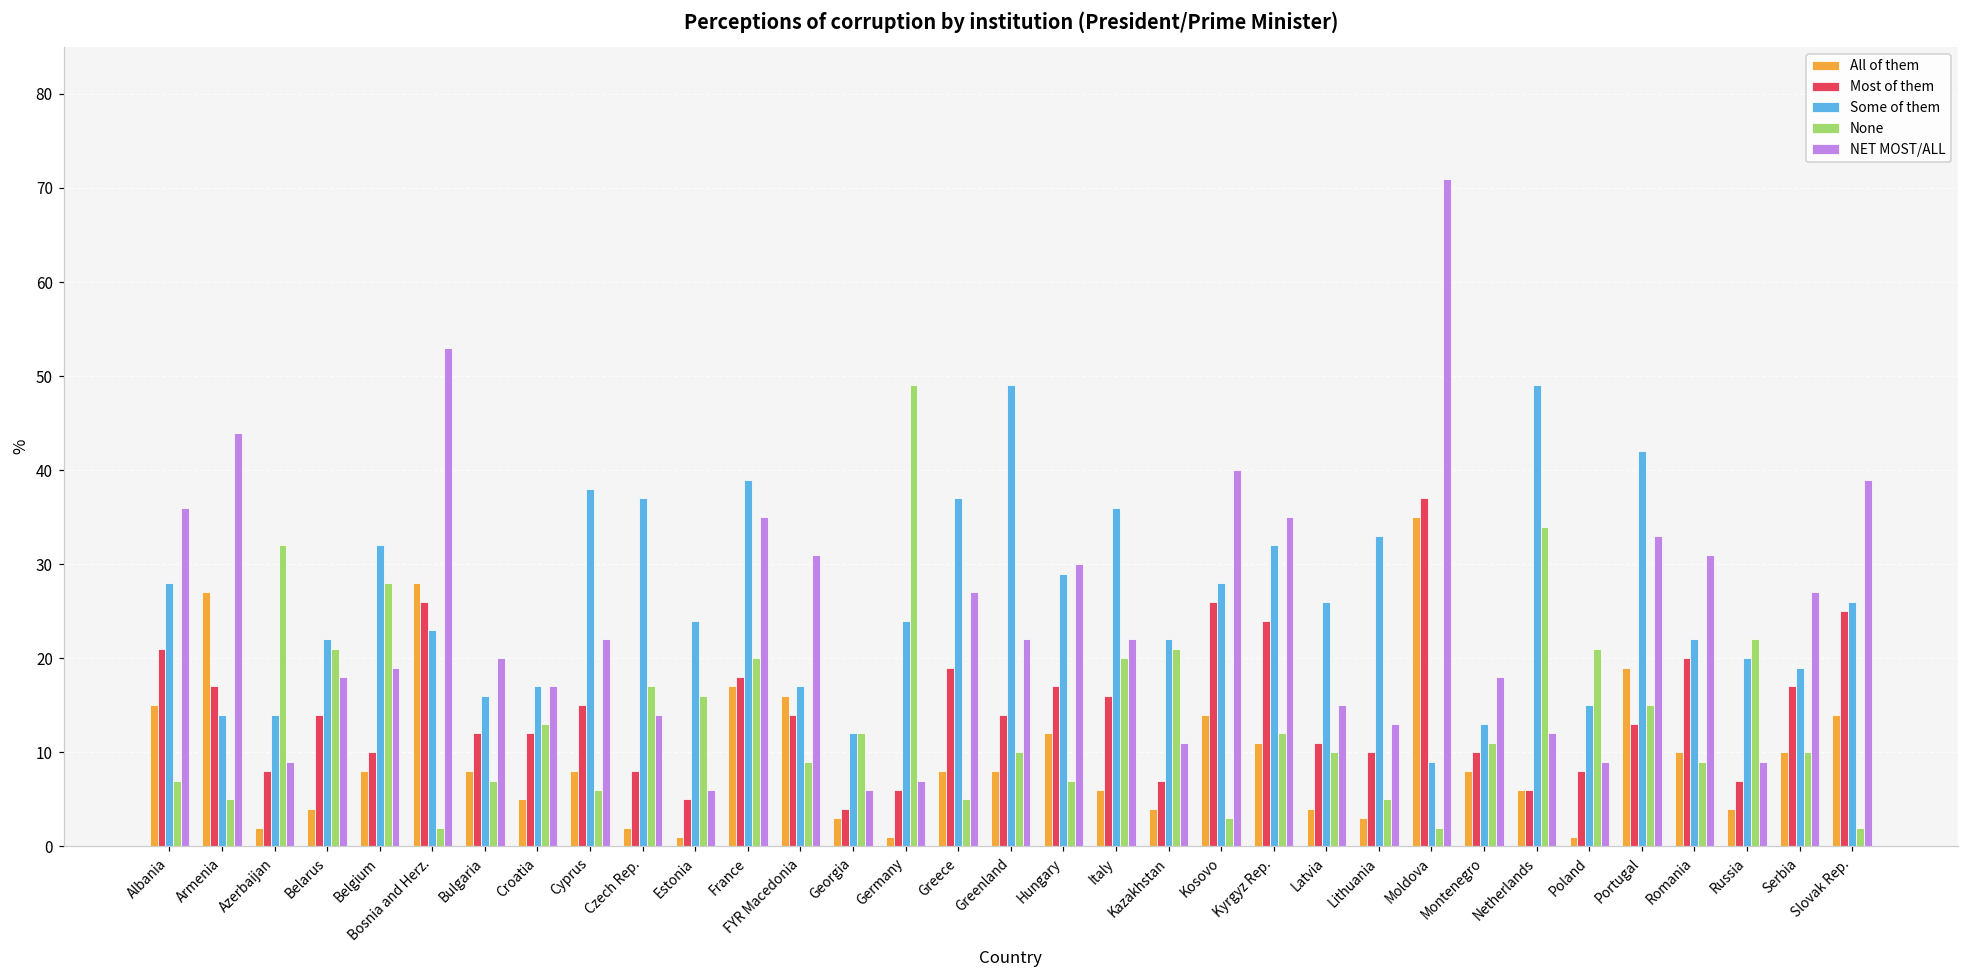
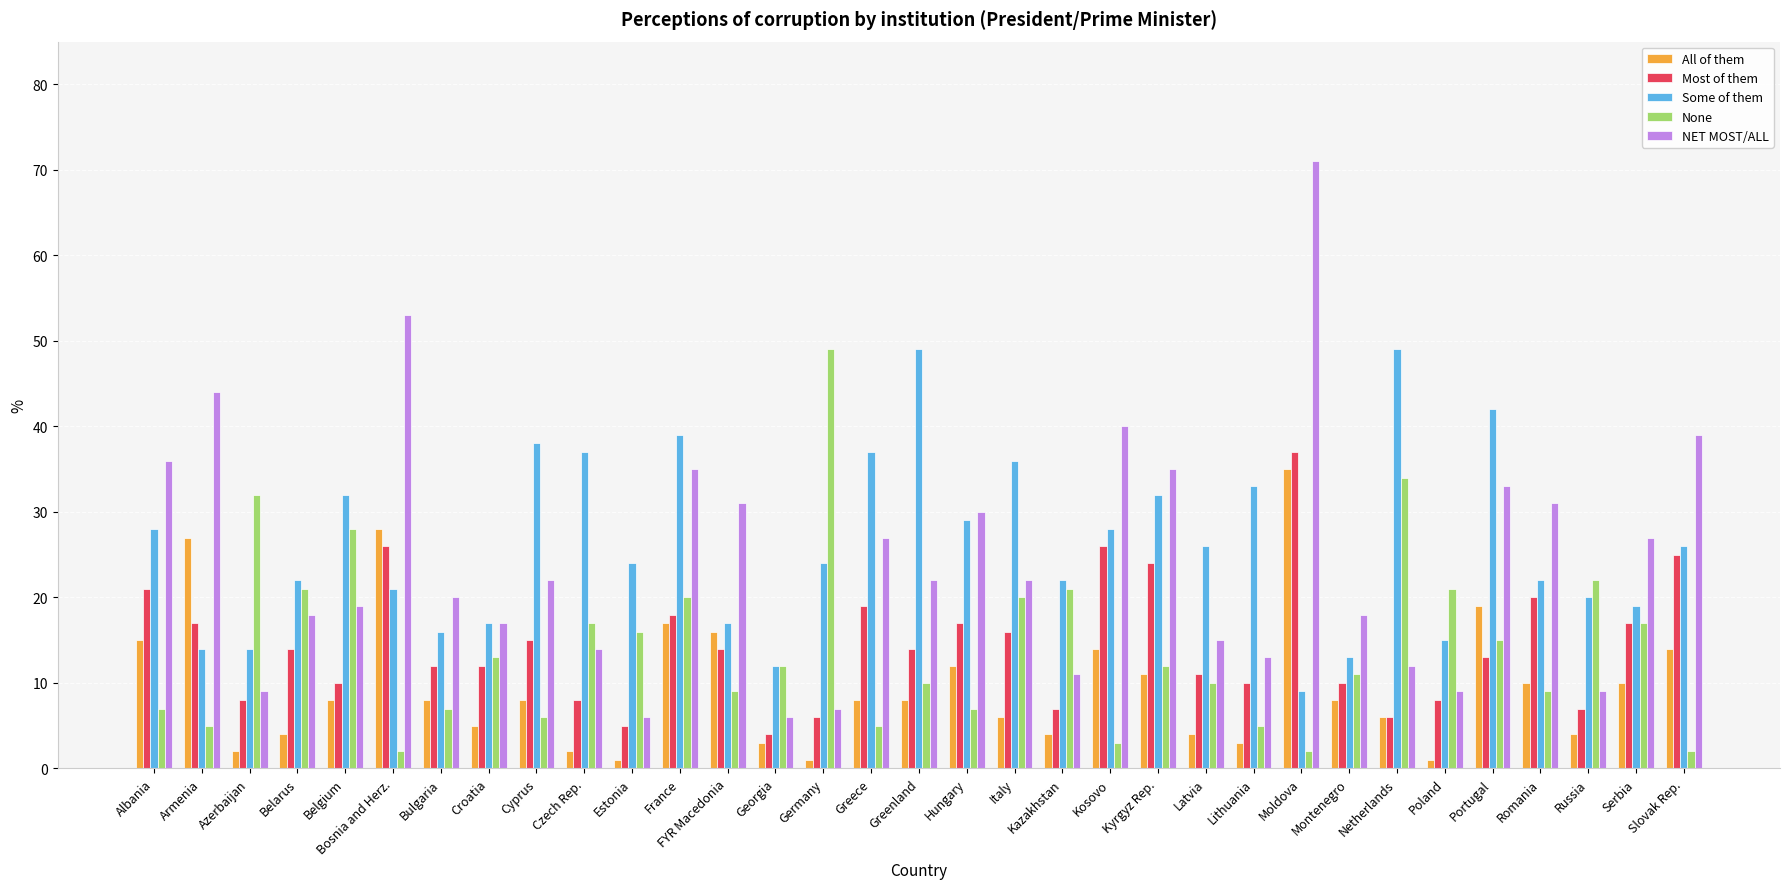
  {
    "All of them": {
      "Albania": 15,
      "Armenia": 27,
      "Azerbaijan": 2,
      "Belarus": 4,
      "Belgium": 8,
      "Bosnia and Herz.": 28,
      "Bulgaria": 8,
      "Croatia": 5,
      "Cyprus": 8,
      "Czech Rep.": 2,
      "Estonia": 1,
      "France": 17,
      "FYR Macedonia": 16,
      "Georgia": 3,
      "Germany": 1,
      "Greece": 8,
      "Greenland": 8,
      "Hungary": 12,
      "Italy": 6,
      "Kazakhstan": 4,
      "Kosovo": 14,
      "Kyrgyz Rep.": 11,
      "Latvia": 4,
      "Lithuania": 3,
      "Moldova": 35,
      "Montenegro": 8,
      "Netherlands": 6,
      "Poland": 1,
      "Portugal": 19,
      "Romania": 10,
      "Russia": 4,
      "Serbia": 10,
      "Slovak Rep.": 14
    },
    "Most of them": {
      "Albania": 21,
      "Armenia": 17,
      "Azerbaijan": 8,
      "Belarus": 14,
      "Belgium": 10,
      "Bosnia and Herz.": 26,
      "Bulgaria": 12,
      "Croatia": 12,
      "Cyprus": 15,
      "Czech Rep.": 8,
      "Estonia": 5,
      "France": 18,
      "FYR Macedonia": 14,
      "Georgia": 4,
      "Germany": 6,
      "Greece": 19,
      "Greenland": 14,
      "Hungary": 17,
      "Italy": 16,
      "Kazakhstan": 7,
      "Kosovo": 26,
      "Kyrgyz Rep.": 24,
      "Latvia": 11,
      "Lithuania": 10,
      "Moldova": 37,
      "Montenegro": 10,
      "Netherlands": 6,
      "Poland": 8,
      "Portugal": 13,
      "Romania": 20,
      "Russia": 7,
      "Serbia": 17,
      "Slovak Rep.": 25
    },
    "Some of them": {
      "Albania": 28,
      "Armenia": 14,
      "Azerbaijan": 14,
      "Belarus": 22,
      "Belgium": 32,
-     "Bosnia and Herz.": 23,
+     "Bosnia and Herz.": 21,
      "Bulgaria": 16,
      "Croatia": 17,
      "Cyprus": 38,
      "Czech Rep.": 37,
      "Estonia": 24,
      "France": 39,
      "FYR Macedonia": 17,
      "Georgia": 12,
      "Germany": 24,
      "Greece": 37,
      "Greenland": 49,
      "Hungary": 29,
      "Italy": 36,
      "Kazakhstan": 22,
      "Kosovo": 28,
      "Kyrgyz Rep.": 32,
      "Latvia": 26,
      "Lithuania": 33,
      "Moldova": 9,
      "Montenegro": 13,
      "Netherlands": 49,
      "Poland": 15,
      "Portugal": 42,
      "Romania": 22,
      "Russia": 20,
      "Serbia": 19,
      "Slovak Rep.": 26
    },
    "None": {
      "Albania": 7,
      "Armenia": 5,
      "Azerbaijan": 32,
      "Belarus": 21,
      "Belgium": 28,
      "Bosnia and Herz.": 2,
      "Bulgaria": 7,
      "Croatia": 13,
      "Cyprus": 6,
      "Czech Rep.": 17,
      "Estonia": 16,
      "France": 20,
      "FYR Macedonia": 9,
      "Georgia": 12,
      "Germany": 49,
      "Greece": 5,
      "Greenland": 10,
      "Hungary": 7,
      "Italy": 20,
      "Kazakhstan": 21,
      "Kosovo": 3,
      "Kyrgyz Rep.": 12,
      "Latvia": 10,
      "Lithuania": 5,
      "Moldova": 2,
      "Montenegro": 11,
      "Netherlands": 34,
      "Poland": 21,
      "Portugal": 15,
      "Romania": 9,
      "Russia": 22,
-     "Serbia": 10,
+     "Serbia": 17,
      "Slovak Rep.": 2
    },
    "NET MOST/ALL": {
      "Albania": 36,
      "Armenia": 44,
      "Azerbaijan": 9,
      "Belarus": 18,
      "Belgium": 19,
      "Bosnia and Herz.": 53,
      "Bulgaria": 20,
      "Croatia": 17,
      "Cyprus": 22,
      "Czech Rep.": 14,
      "Estonia": 6,
      "France": 35,
      "FYR Macedonia": 31,
      "Georgia": 6,
      "Germany": 7,
      "Greece": 27,
      "Greenland": 22,
      "Hungary": 30,
      "Italy": 22,
      "Kazakhstan": 11,
      "Kosovo": 40,
      "Kyrgyz Rep.": 35,
      "Latvia": 15,
      "Lithuania": 13,
      "Moldova": 71,
      "Montenegro": 18,
      "Netherlands": 12,
      "Poland": 9,
      "Portugal": 33,
      "Romania": 31,
      "Russia": 9,
      "Serbia": 27,
      "Slovak Rep.": 39
    }
  }
